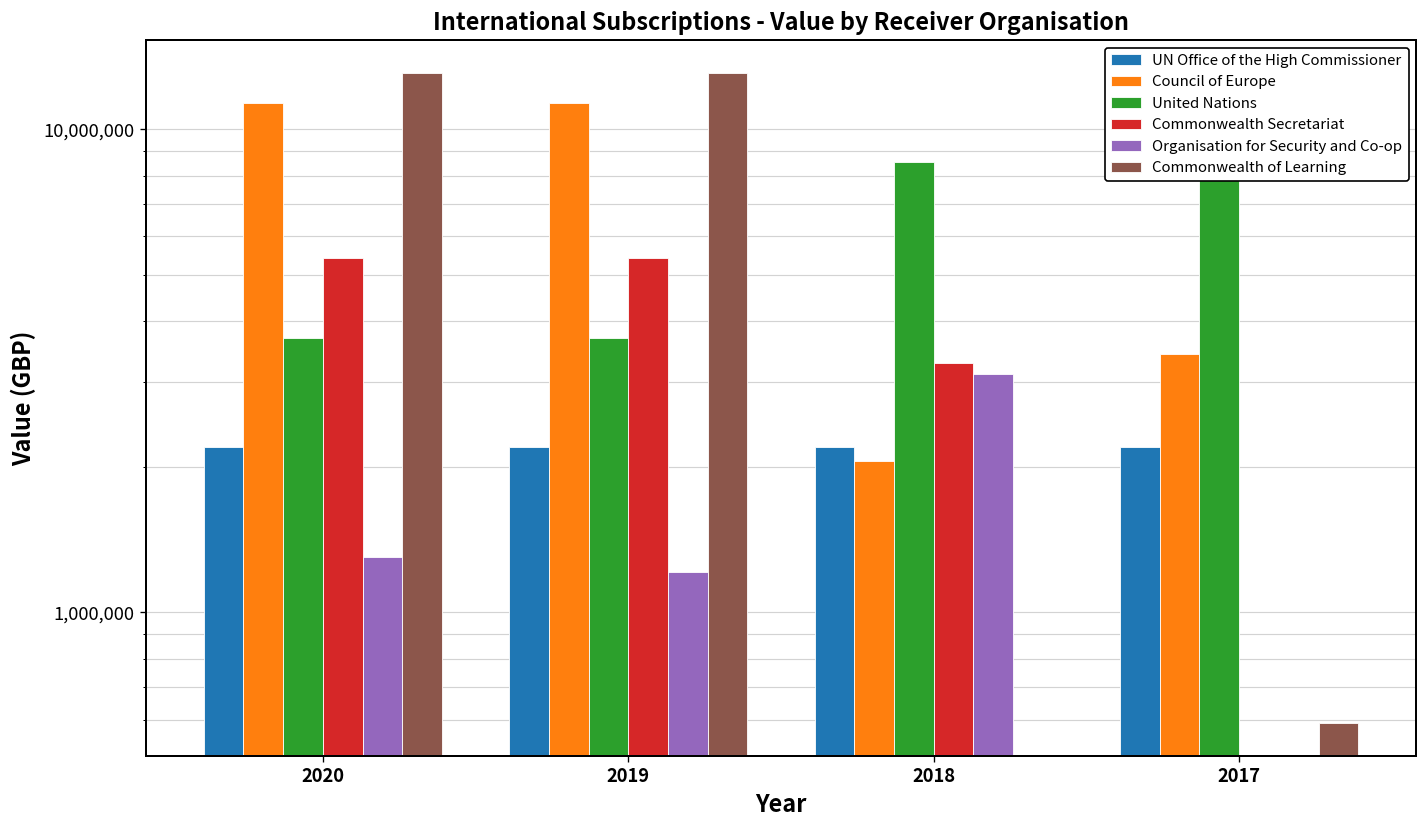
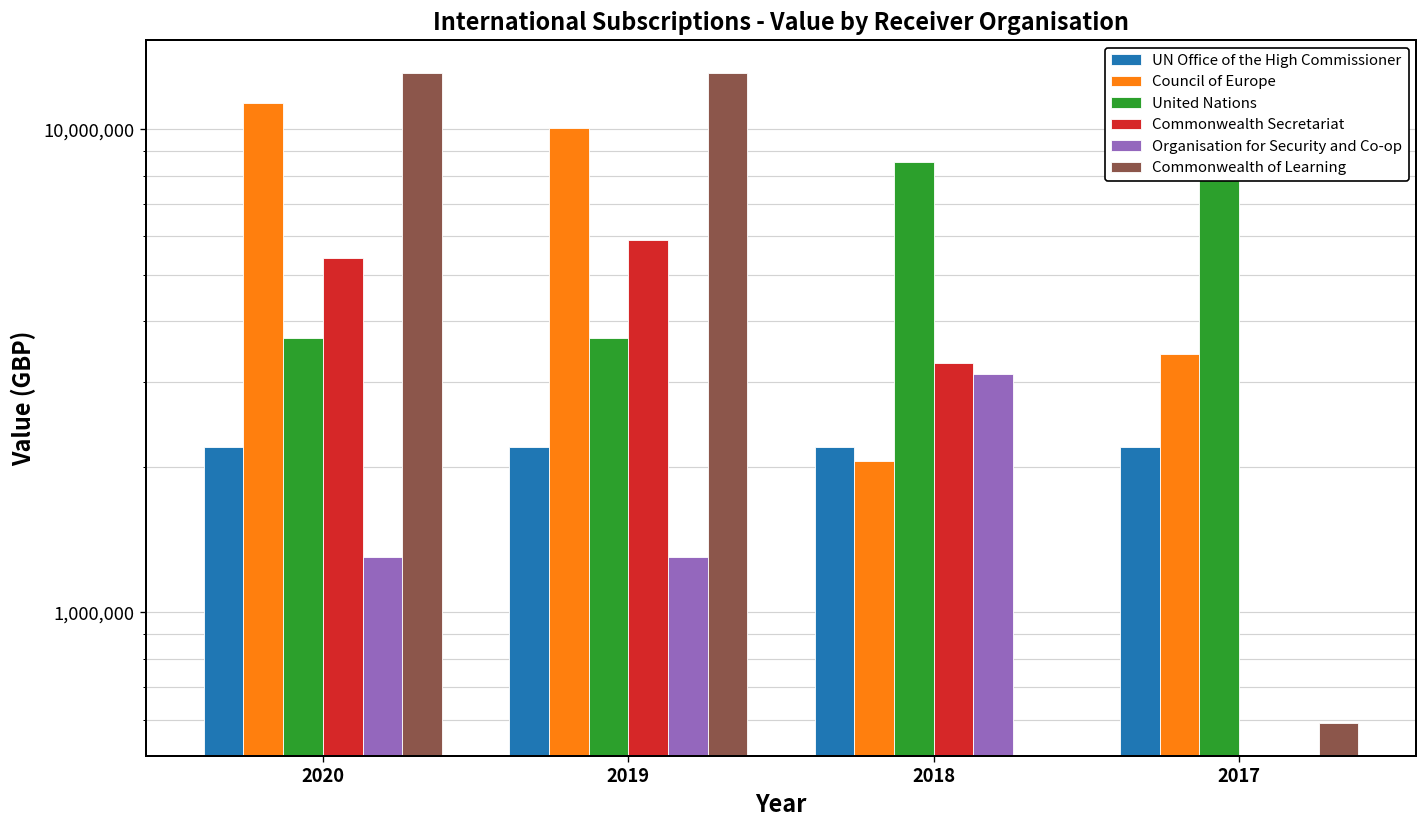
  {
    "UN Office of the High Commissioner": {
      "2020": "2,200,000",
      "2019": "2,200,000",
      "2018": "2,200,000",
      "2017": "2,200,000"
    },
    "Council of Europe": {
      "2020": "11,300,000",
-     "2019": "11,300,000",
+     "2019": "10,100,000",
      "2018": "2,100,000",
      "2017": "3,400,000"
    },
    "United Nations": {
      "2020": "3,700,000",
      "2019": "3,700,000",
      "2018": "8,600,000"
    },
    "Commonwealth Secretariat": {
      "2020": "5,400,000",
-     "2019": "5,400,000",
+     "2019": "5,900,000",
      "2018": "3,300,000"
    },
    "Organisation for Security and Co-op": {
      "2020": "1,300,000",
-     "2019": "1,210,000",
+     "2019": "1,300,000",
      "2018": "3,100,000"
    },
    "Commonwealth of Learning": {
      "2020": "13,100,000",
      "2019": "13,100,000",
      "2017": "590,000"
    }
  }
